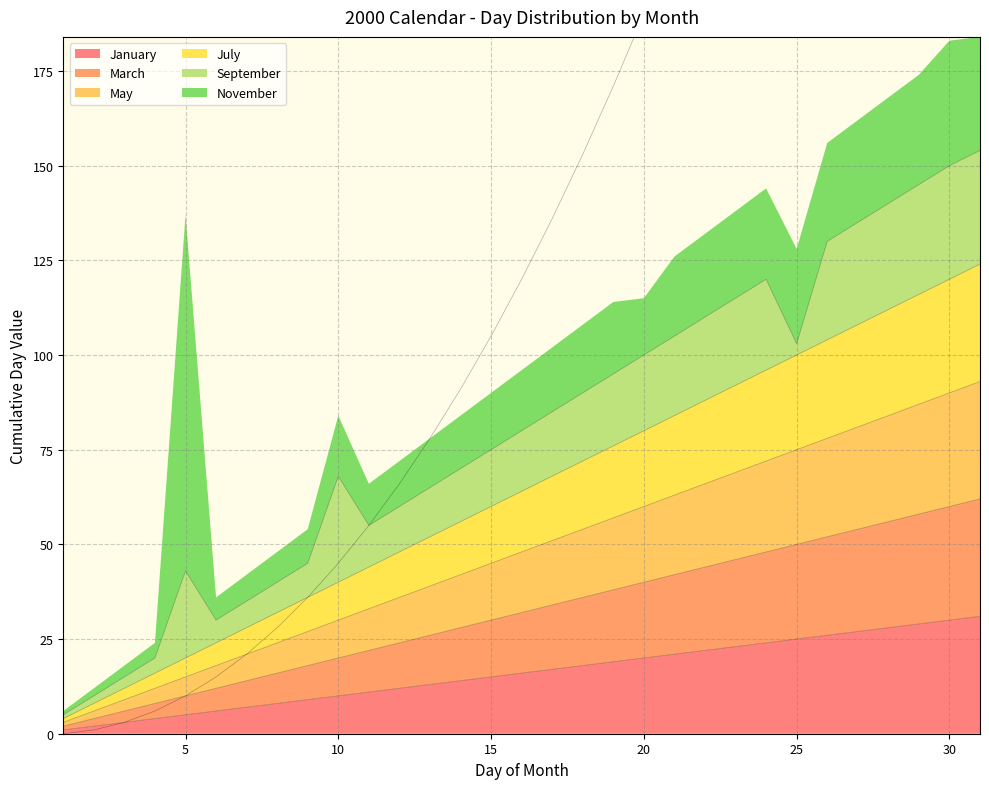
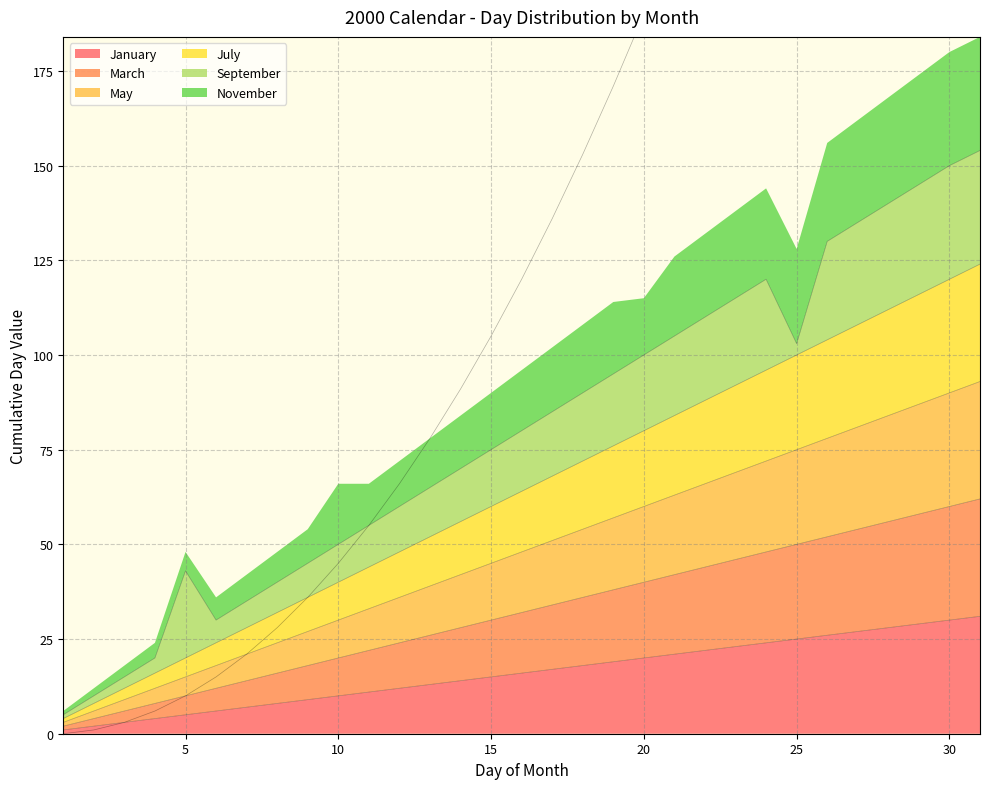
  {
    "September": {
      "5": 23,
-     "10": 28,
+     "10": 10,
      "15": 15,
      "20": 20,
      "25": 3,
      "30": 30
    },
    "November": {
-     "5": 94,
+     "5": 5,
      "10": 16,
      "15": 15,
      "20": 15,
      "25": 25,
-     "30": 33
+     "30": 30
    }
  }
